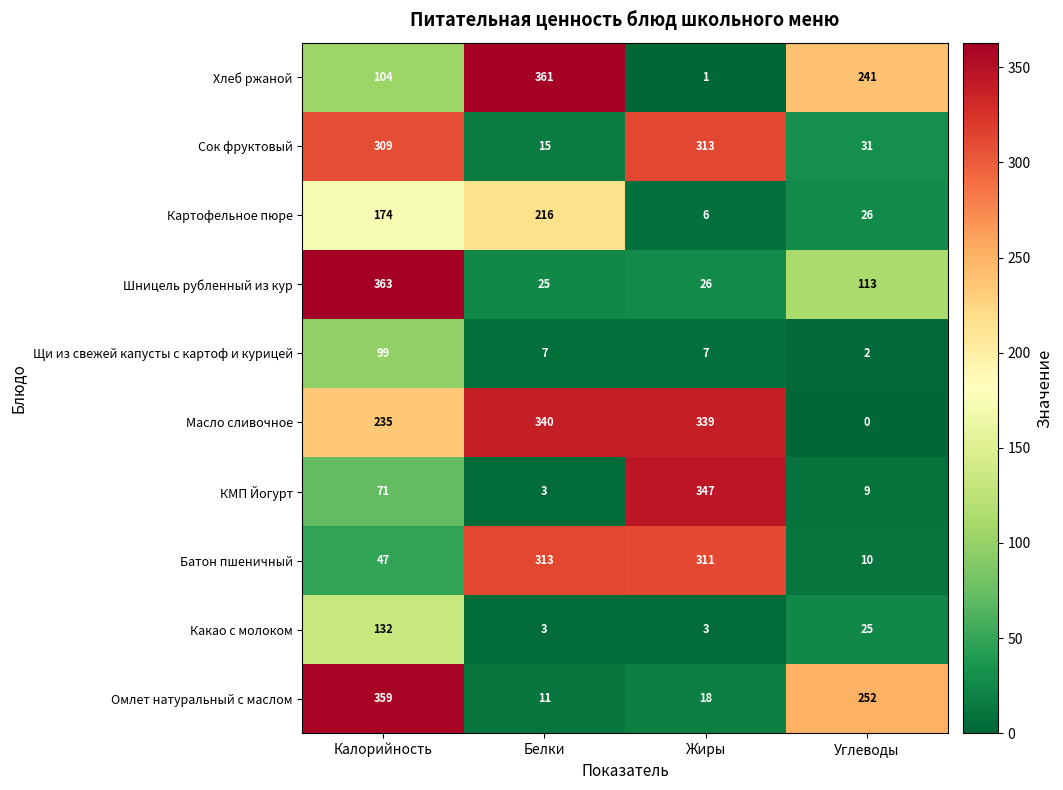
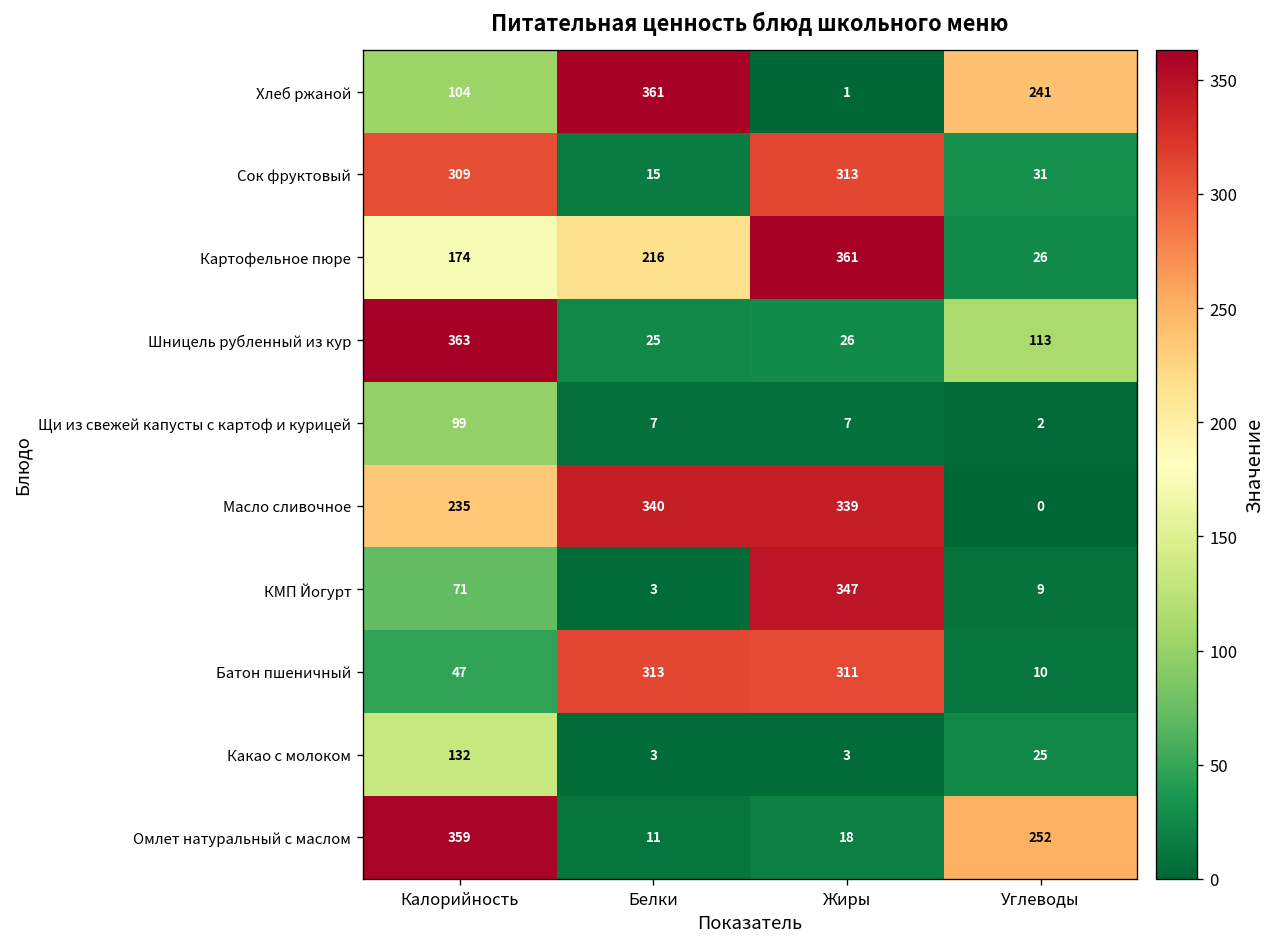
  {
    "Хлеб ржаной": {
      "Калорийность": 104,
      "Белки": 361,
      "Жиры": 1,
      "Углеводы": 241
    },
    "Сок фруктовый": {
      "Калорийность": 309,
      "Белки": 15,
      "Жиры": 313,
      "Углеводы": 31
    },
    "Картофельное пюре": {
      "Калорийность": 174,
      "Белки": 216,
-     "Жиры": 6,
+     "Жиры": 361,
      "Углеводы": 26
    },
    "Шницель рубленный из кур": {
      "Калорийность": 363,
      "Белки": 25,
      "Жиры": 26,
      "Углеводы": 113
    },
    "Щи из свежей капусты с картоф и курицей": {
      "Калорийность": 99,
      "Белки": 7,
      "Жиры": 7,
      "Углеводы": 2
    },
    "Масло сливочное": {
      "Калорийность": 235,
      "Белки": 340,
      "Жиры": 339,
      "Углеводы": 0
    },
    "КМП Йогурт": {
      "Калорийность": 71,
      "Белки": 3,
      "Жиры": 347,
      "Углеводы": 9
    },
    "Батон пшеничный": {
      "Калорийность": 47,
      "Белки": 313,
      "Жиры": 311,
      "Углеводы": 10
    },
    "Какао с молоком": {
      "Калорийность": 132,
      "Белки": 3,
      "Жиры": 3,
      "Углеводы": 25
    },
    "Омлет натуральный с маслом": {
      "Калорийность": 359,
      "Белки": 11,
      "Жиры": 18,
      "Углеводы": 252
    }
  }
